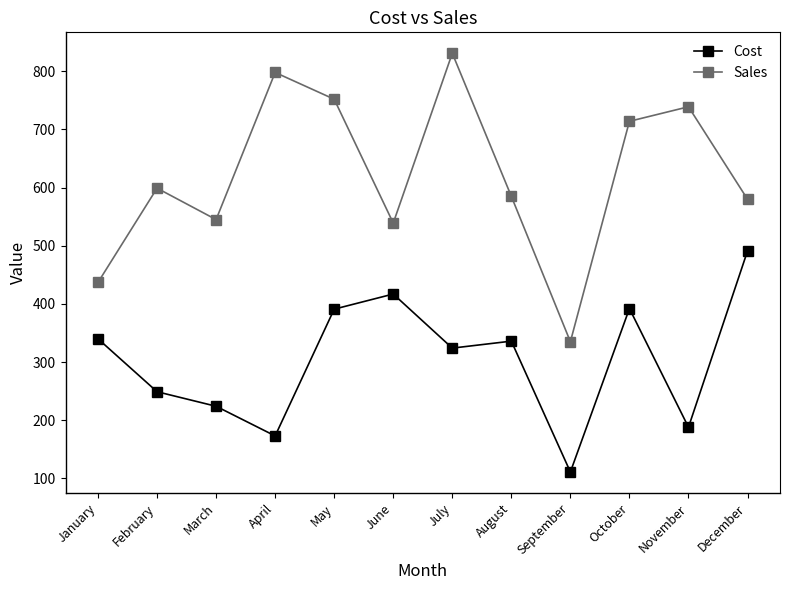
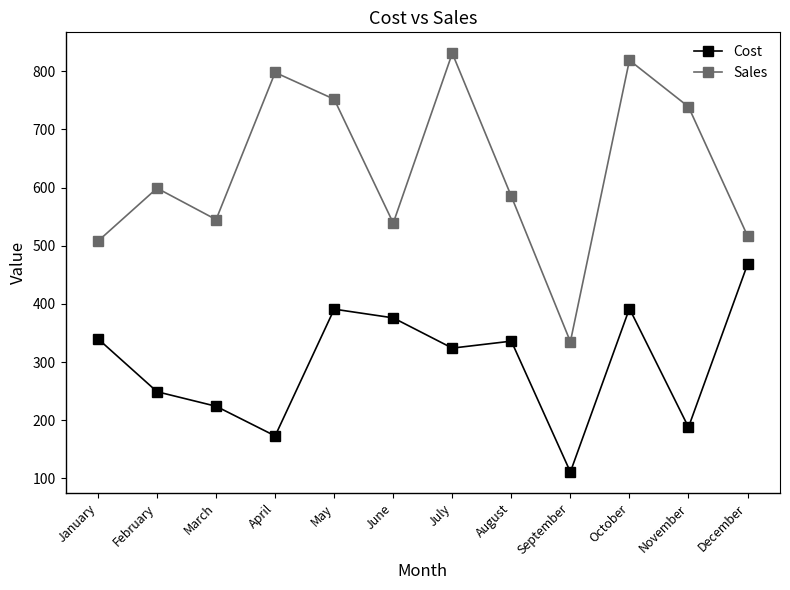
  {
    "Cost": {
      "January": 340,
      "February": 250,
      "March": 220,
      "April": 170,
      "May": 390,
-     "June": 420,
+     "June": 380,
      "July": 320,
      "August": 340,
      "September": 110,
      "October": 390,
      "November": 190,
-     "December": 490
+     "December": 470
    },
    "Sales": {
-     "January": 440,
+     "January": 510,
      "February": 600,
      "March": 550,
      "April": 800,
      "May": 750,
      "June": 540,
      "July": 830,
      "August": 590,
      "September": 340,
-     "October": 710,
+     "October": 820,
      "November": 740,
-     "December": 580
+     "December": 520
    }
  }
